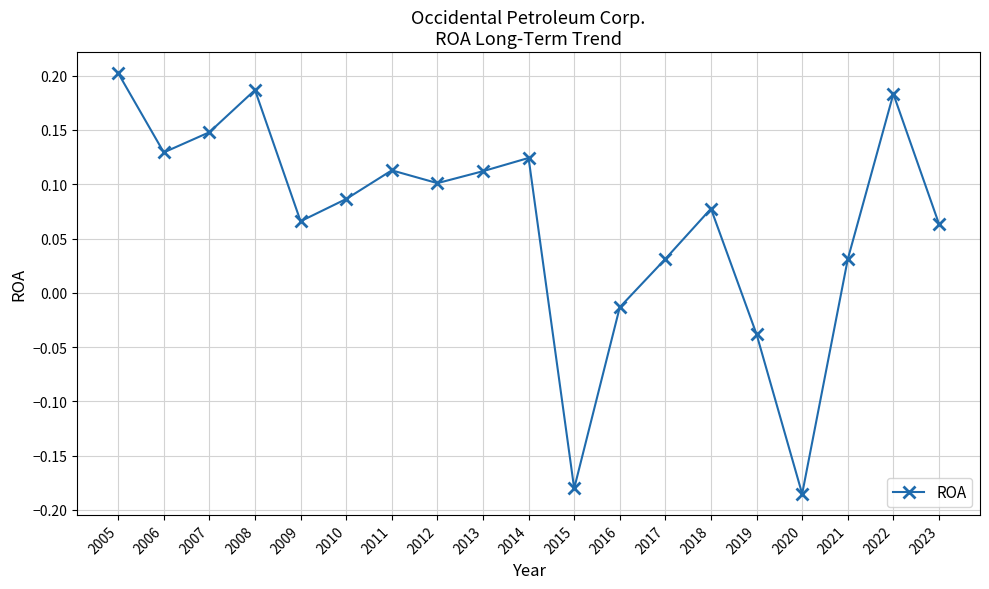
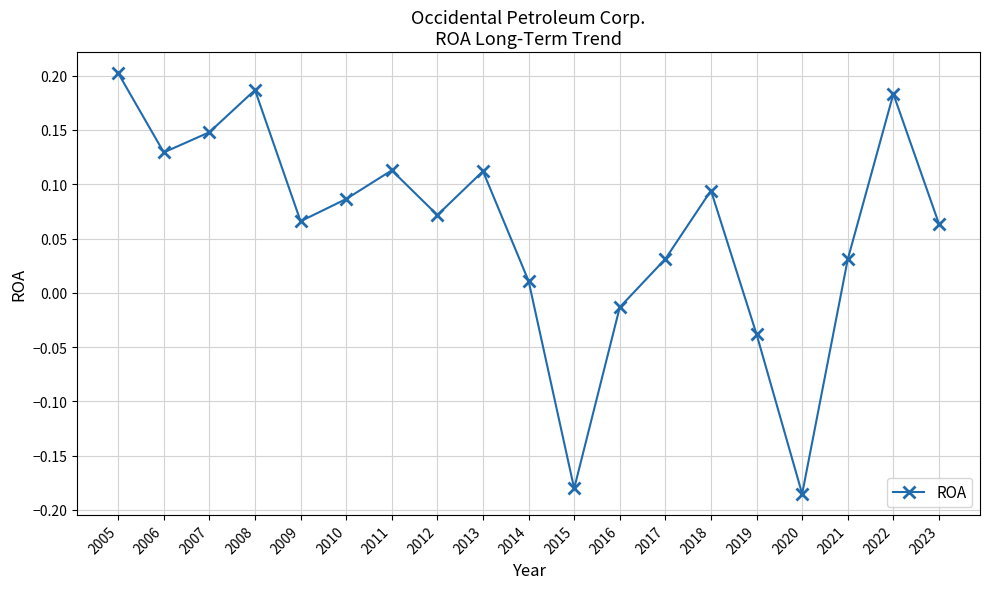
  {
    "2005": 0.202,
    "2006": 0.129,
    "2007": 0.148,
    "2008": 0.187,
    "2009": 0.066,
    "2010": 0.086,
    "2011": 0.113,
-   "2012": 0.101,
+   "2012": 0.072,
    "2013": 0.112,
-   "2014": 0.124,
+   "2014": 0.011,
    "2015": -0.180,
    "2016": -0.013,
    "2017": 0.031,
-   "2018": 0.078,
+   "2018": 0.094,
    "2019": -0.038,
    "2020": -0.185,
    "2021": 0.031,
    "2022": 0.183,
    "2023": 0.064
  }
